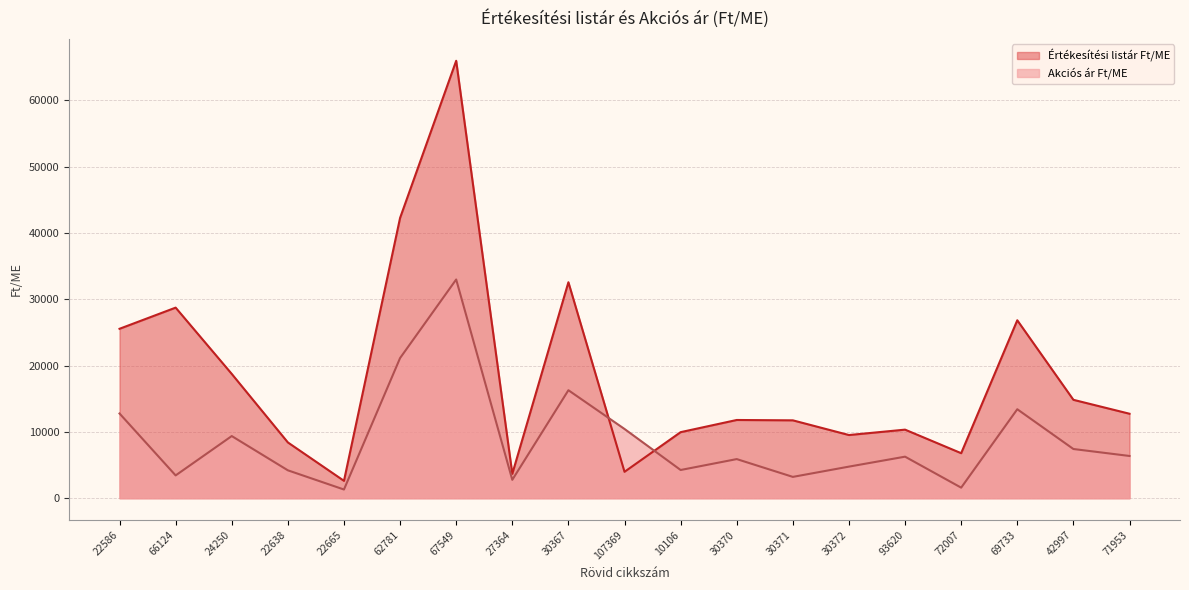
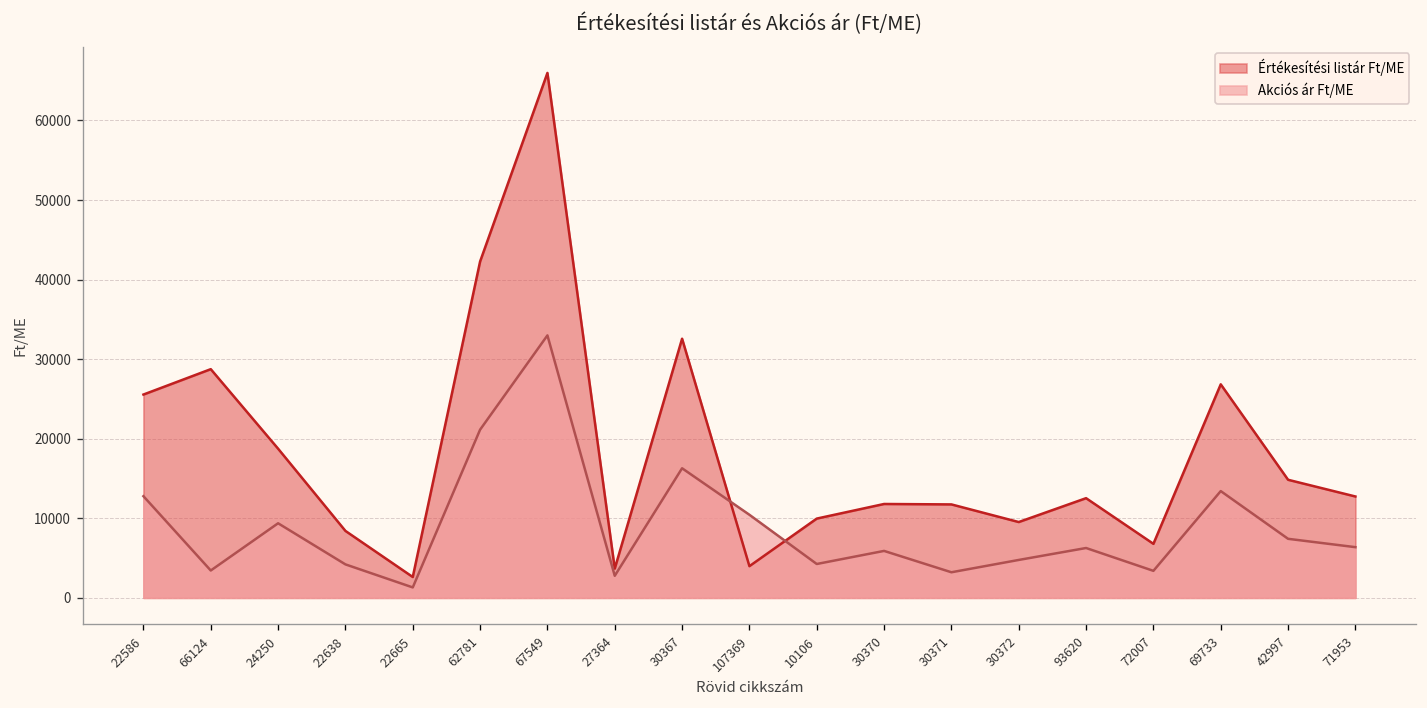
  {
    "Értékesítési listár Ft/ME": {
      "22586": 26000,
      "66124": 29000,
      "24250": 19000,
      "22638": 8000,
      "22665": 3000,
      "62781": 42000,
      "67549": 66000,
      "27364": 4000,
      "30367": 33000,
      "107369": 4000,
      "10106": 10000,
      "30370": 12000,
      "30371": 12000,
      "30372": 10000,
-     "93620": 10000,
+     "93620": 13000,
      "72007": 7000,
      "69733": 27000,
      "42997": 15000,
      "71953": 13000
    },
    "Akciós ár Ft/ME": {
      "22586": 13000,
      "66124": 3000,
      "24250": 9000,
      "22638": 4000,
      "22665": 1000,
      "62781": 21000,
      "67549": 33000,
      "27364": 3000,
      "30367": 16000,
      "107369": 10000,
      "10106": 4000,
      "30370": 6000,
      "30371": 3000,
      "30372": 5000,
      "93620": 6000,
-     "72007": 2000,
+     "72007": 3000,
      "69733": 13000,
      "42997": 7000,
      "71953": 6000
    }
  }
